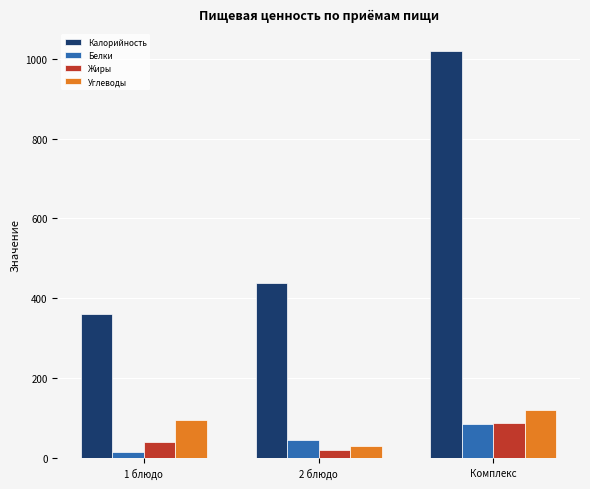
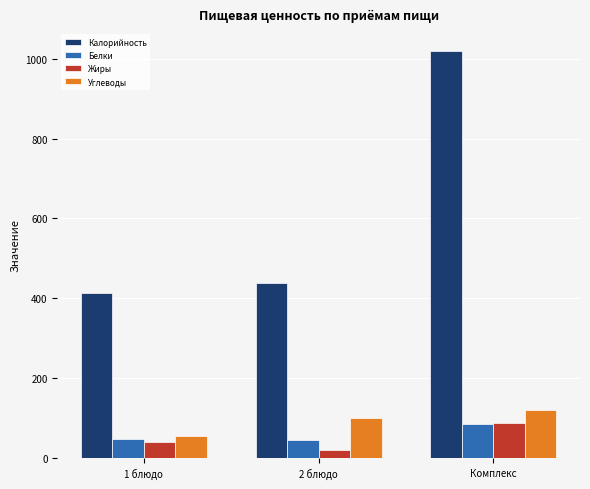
  {
    "Калорийность": {
-     "1 блюдо": 360,
+     "1 блюдо": 410,
      "2 блюдо": 440,
      "Комплекс": 1020
    },
    "Белки": {
-     "1 блюдо": 10,
+     "1 блюдо": 50,
      "2 блюдо": 50,
      "Комплекс": 90
    },
    "Жиры": {
      "1 блюдо": 40,
      "2 блюдо": 20,
      "Комплекс": 90
    },
    "Углеводы": {
-     "1 блюдо": 100,
-     "2 блюдо": 30,
+     "1 блюдо": 60,
+     "2 блюдо": 100,
      "Комплекс": 120
    }
  }
